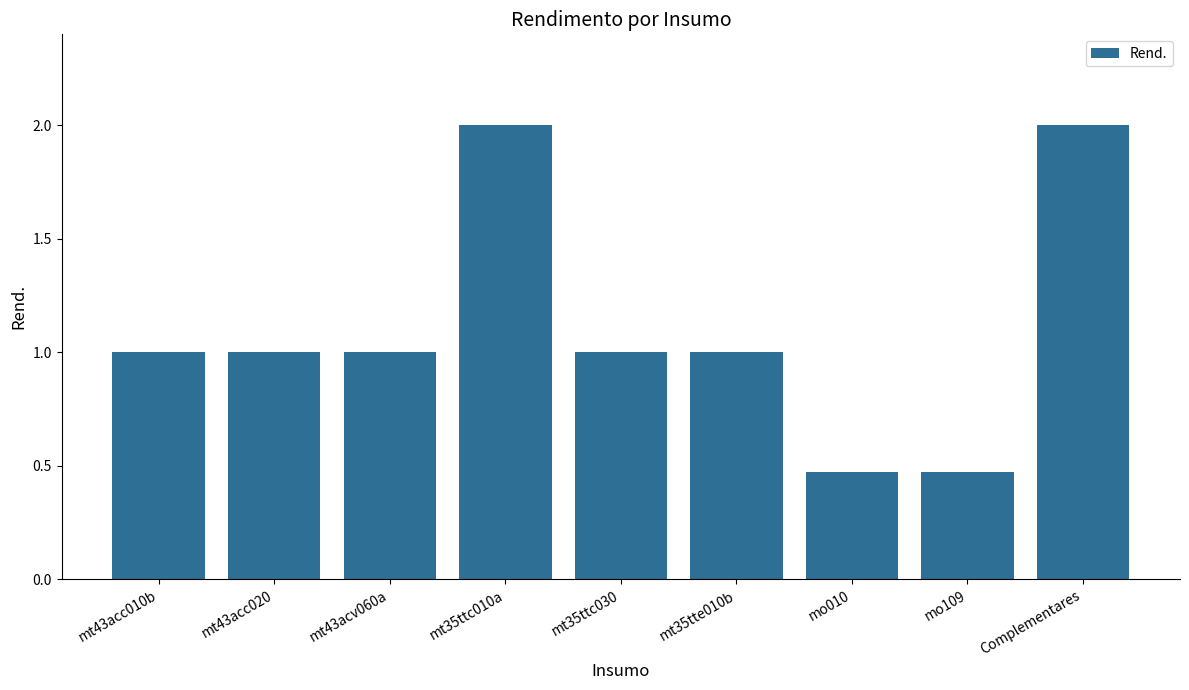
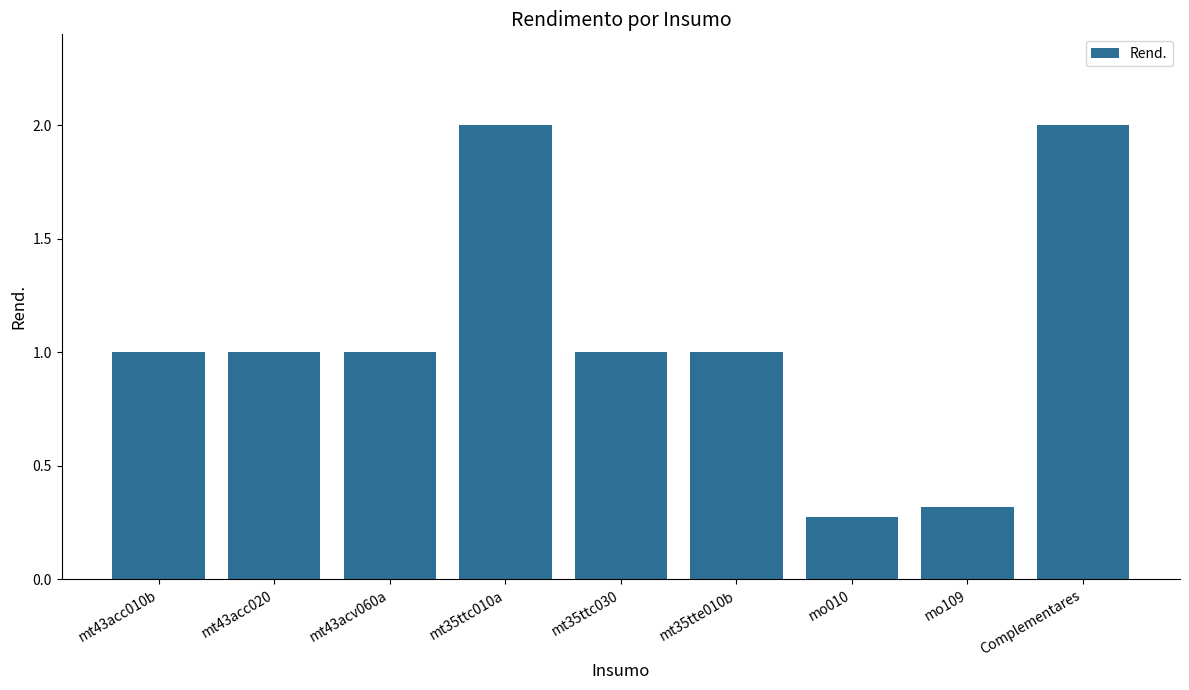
  {
    "mt43acc010b": 1.00,
    "mt43acc020": 1.00,
    "mt43acv060a": 1.00,
    "mt35ttc010a": 2.00,
    "mt35ttc030": 1.00,
    "mt35tte010b": 1.00,
-   "mo010": 0.47,
-   "mo109": 0.47,
+   "mo010": 0.28,
+   "mo109": 0.32,
    "Complementares": 2.00
  }
